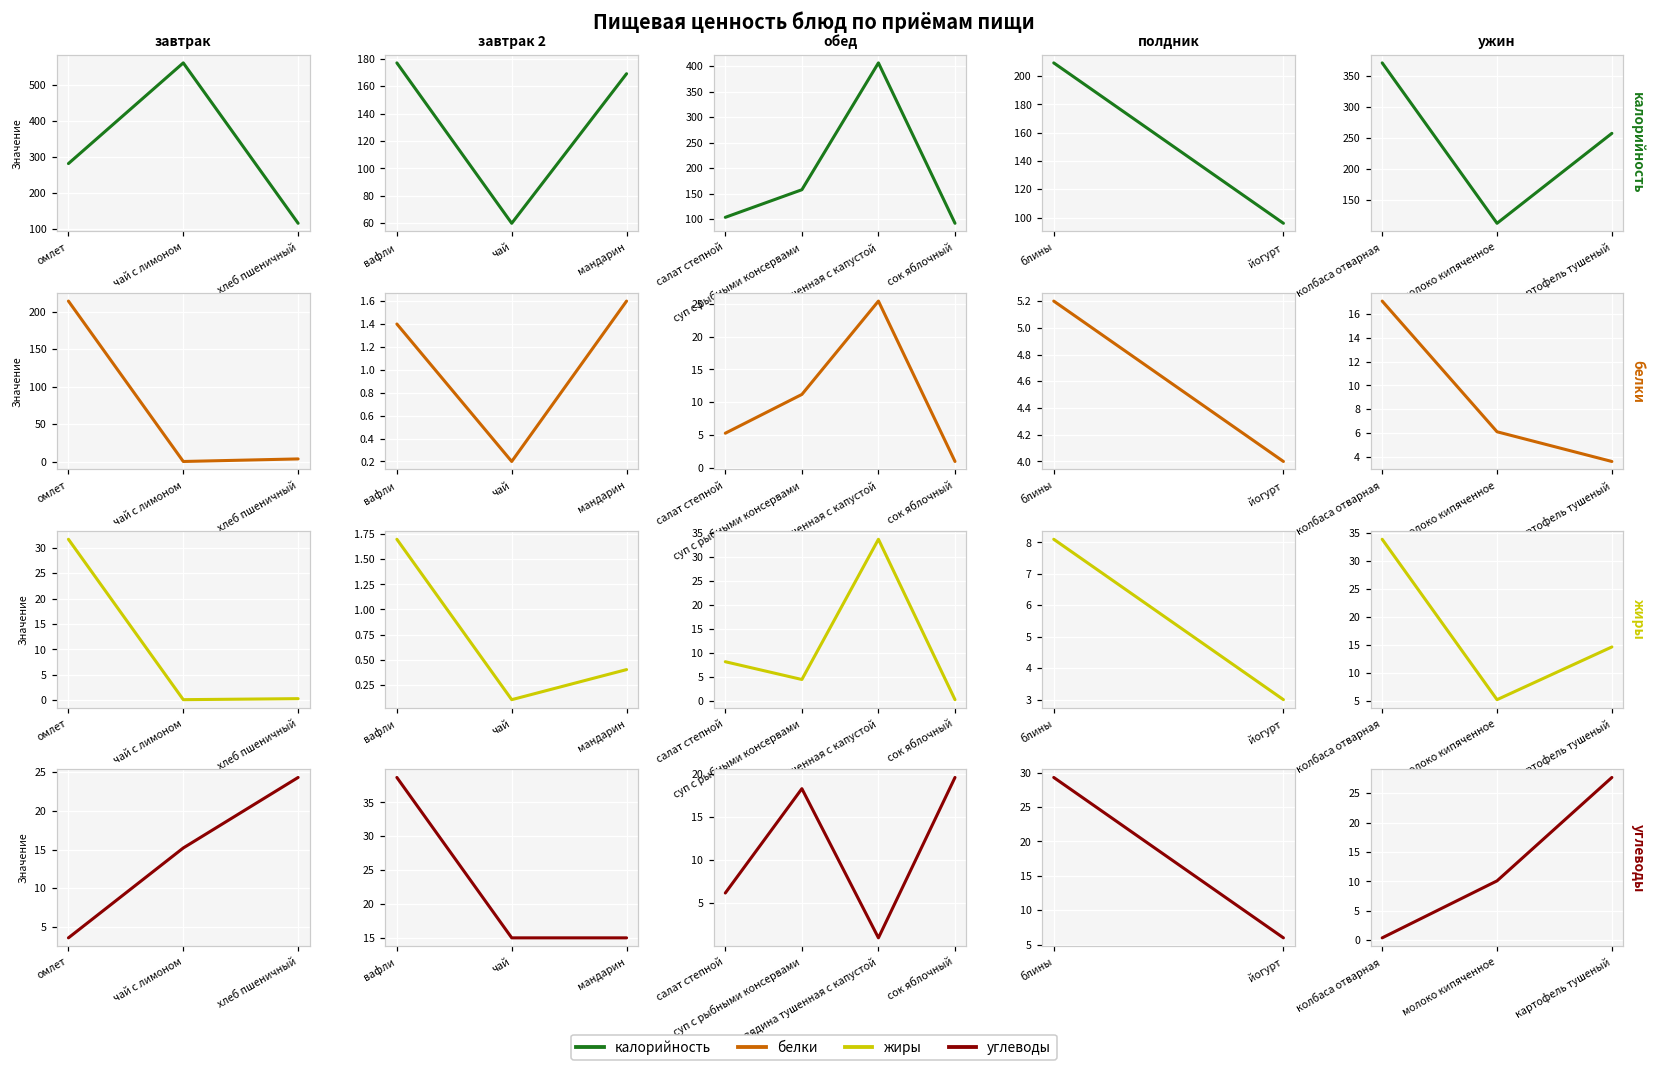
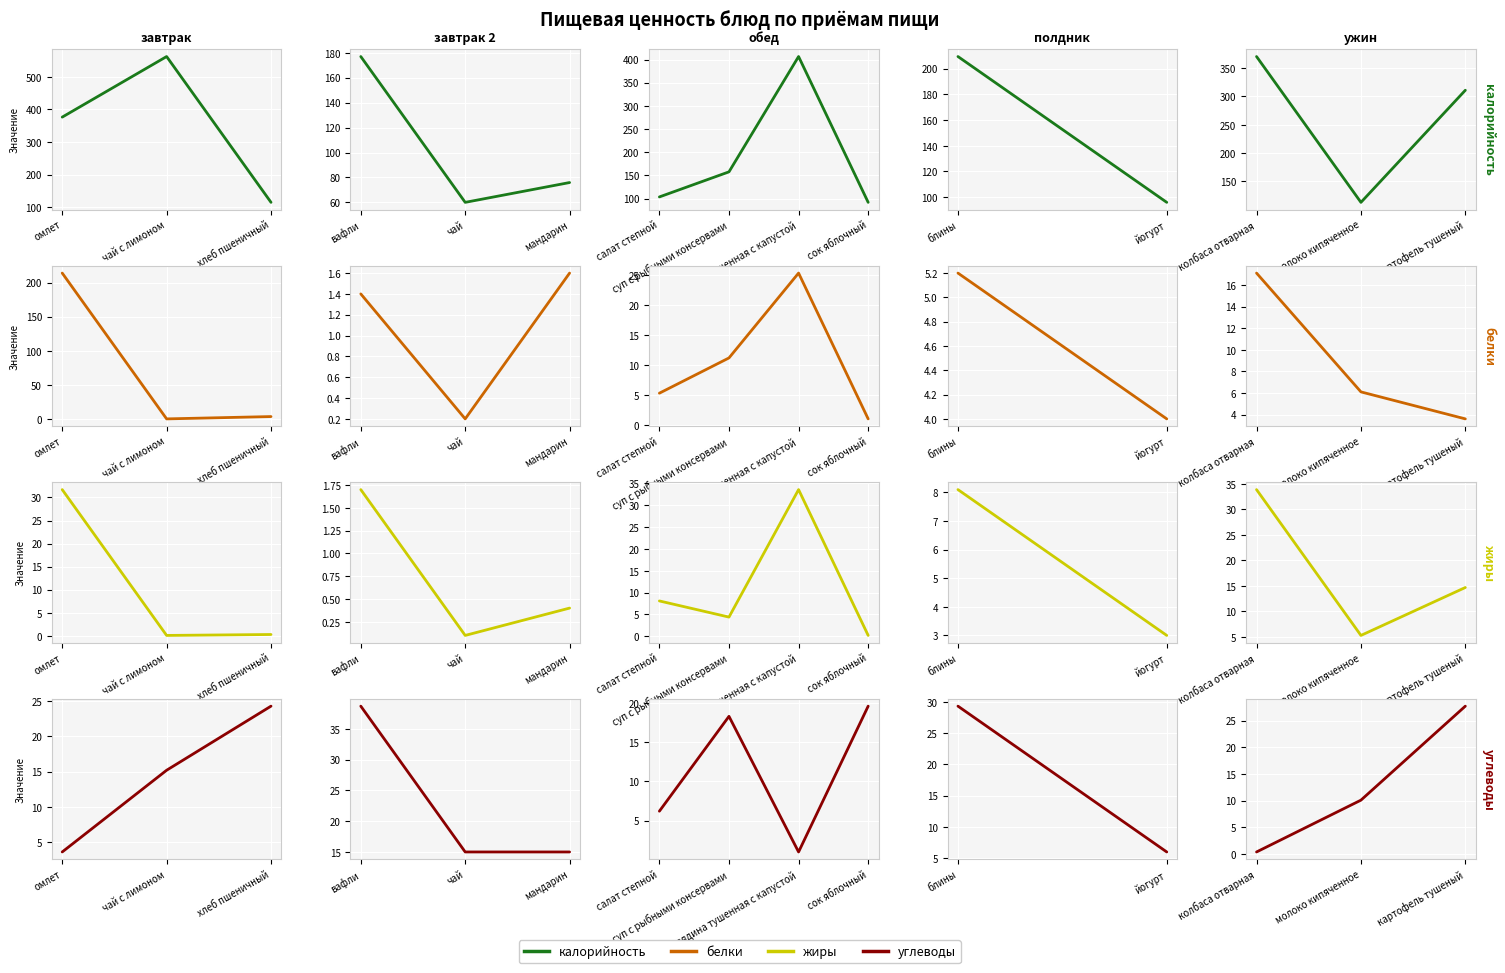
  {
    "завтрак": {
-     "омлет": 280,
+     "омлет": 380,
      "чай с лимоном": 560,
      "хлеб пшеничный": 110
    },
    "завтрак 2": {
      "вафли": 177,
      "чай": 60,
-     "мандарин": 169
+     "мандарин": 76
    },
    "обед": {
      "салат степной": 100,
      "сок яблочный": 90
    },
    "полдник": {
      "блины": 209,
      "йогурт": 96
    },
    "ужин": {
      "колбаса отварная": 370,
      "молоко кипяченное": 110,
-     "картофель тушеный": 260
+     "картофель тушеный": 310
    }
  }
